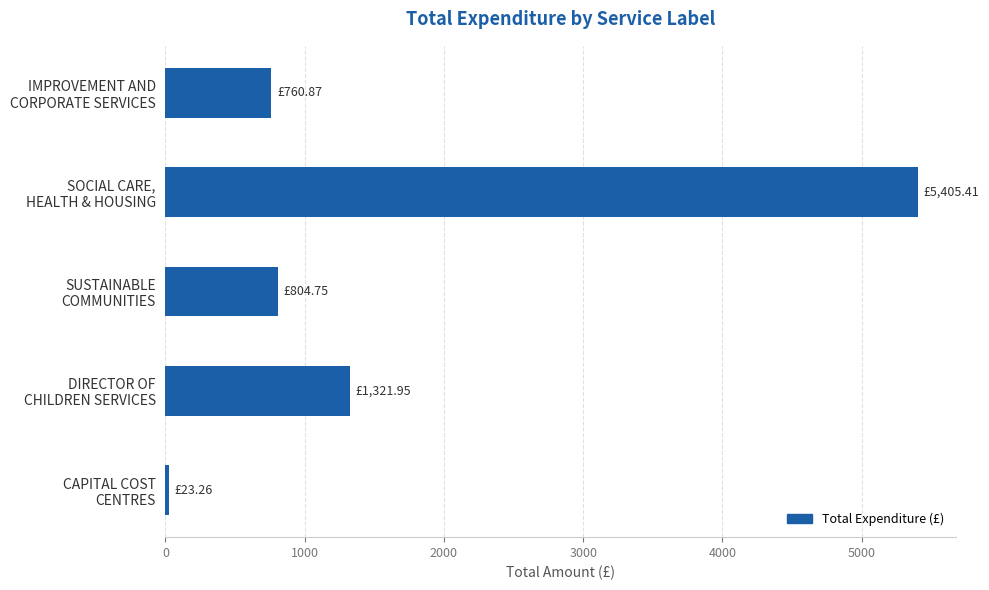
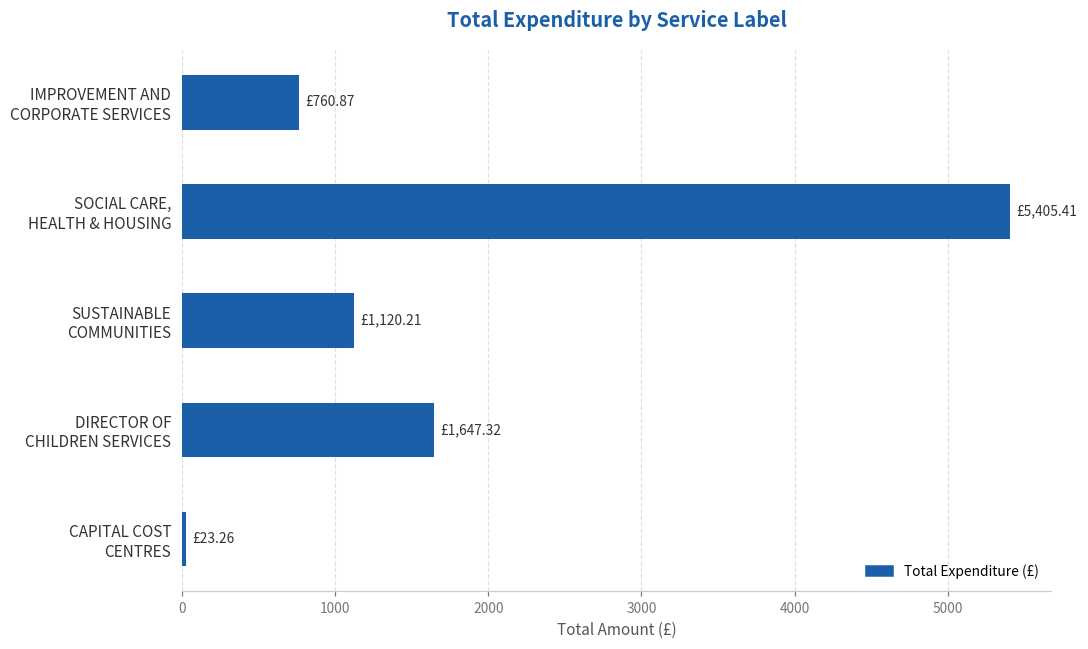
  {
    "IMPROVEMENT AND CORPORATE SERVICES": "£760.87",
    "SOCIAL CARE, HEALTH & HOUSING": "£5,405.41",
-   "SUSTAINABLE COMMUNITIES": "£804.75",
-   "DIRECTOR OF CHILDREN SERVICES": "£1,321.95",
+   "SUSTAINABLE COMMUNITIES": "£1,120.21",
+   "DIRECTOR OF CHILDREN SERVICES": "£1,647.32",
    "CAPITAL COST CENTRES": "£23.26"
  }
